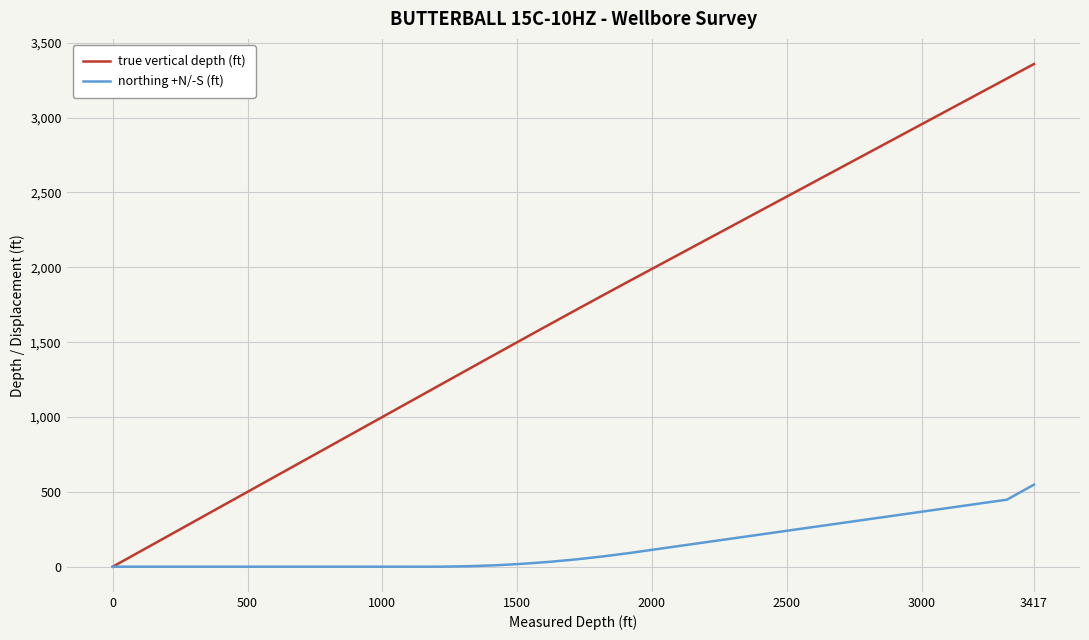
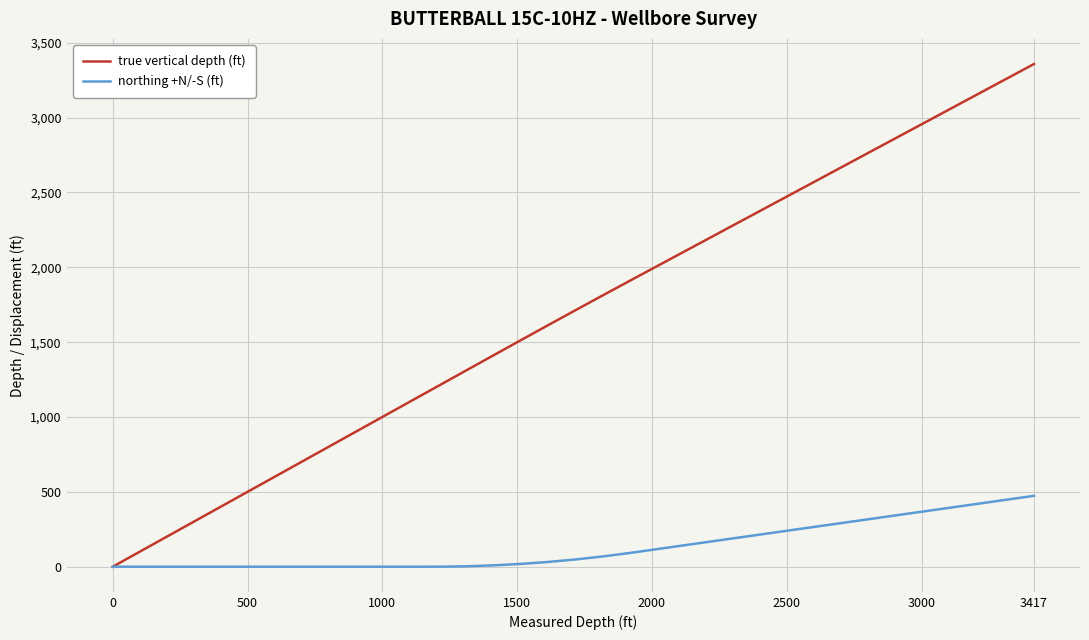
  {
    "true vertical depth (ft)": {
      "3417": "3,360"
    },
    "northing +N/-S (ft)": {
-     "3417": "550"
+     "3417": "470"
    }
  }
